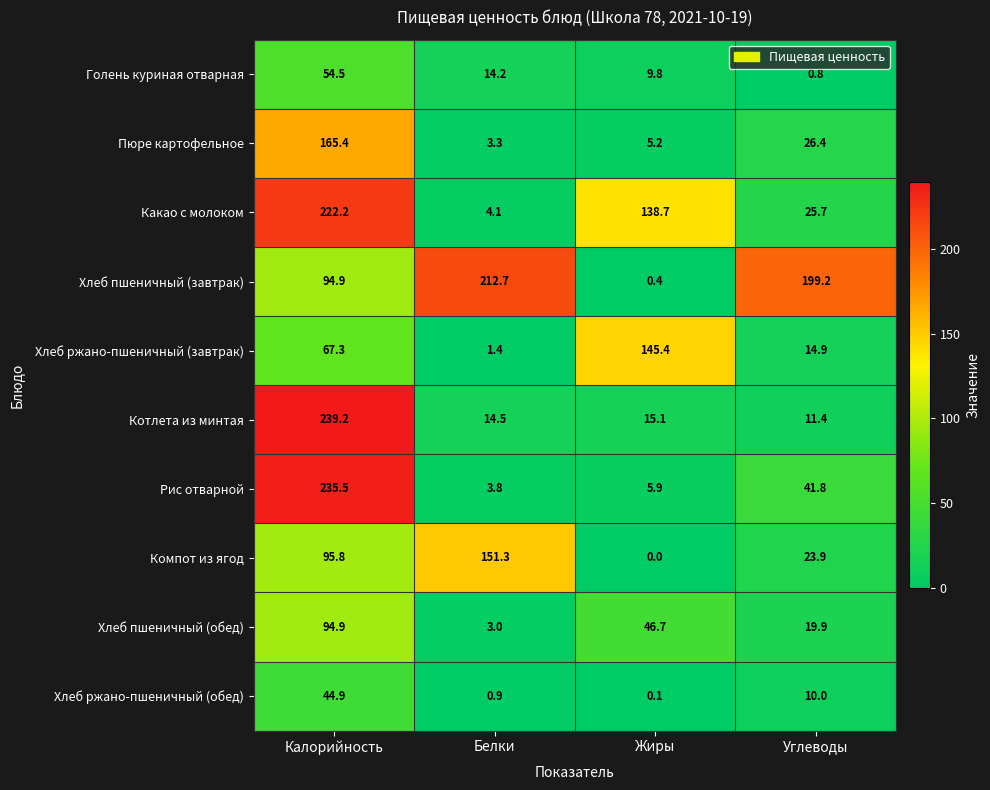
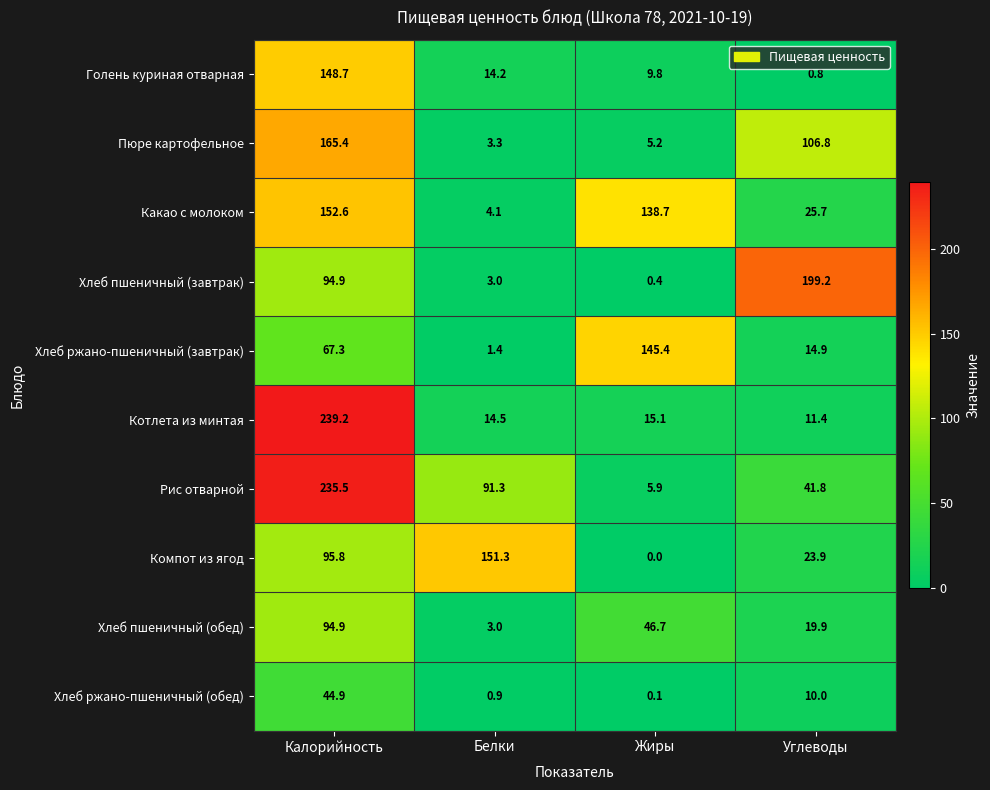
  {
    "Голень куриная отварная": {
-     "Калорийность": 54.5,
+     "Калорийность": 148.7,
      "Белки": 14.2,
      "Жиры": 9.8
    },
    "Пюре картофельное": {
      "Калорийность": 165.4,
      "Белки": 3.3,
      "Жиры": 5.2,
-     "Углеводы": 26.4
+     "Углеводы": 106.8
    },
    "Какао с молоком": {
-     "Калорийность": 222.2,
+     "Калорийность": 152.6,
      "Белки": 4.1,
      "Жиры": 138.7,
      "Углеводы": 25.7
    },
    "Хлеб пшеничный (завтрак)": {
      "Калорийность": 94.9,
-     "Белки": 212.7,
+     "Белки": 3.0,
      "Жиры": 0.4,
      "Углеводы": 199.2
    },
    "Хлеб ржано-пшеничный (завтрак)": {
      "Калорийность": 67.3,
      "Белки": 1.4,
      "Жиры": 145.4,
      "Углеводы": 14.9
    },
    "Котлета из минтая": {
      "Калорийность": 239.2,
      "Белки": 14.5,
      "Жиры": 15.1,
      "Углеводы": 11.4
    },
    "Рис отварной": {
      "Калорийность": 235.5,
-     "Белки": 3.8,
+     "Белки": 91.3,
      "Жиры": 5.9,
      "Углеводы": 41.8
    },
    "Компот из ягод": {
      "Калорийность": 95.8,
      "Белки": 151.3,
      "Жиры": 0.0,
      "Углеводы": 23.9
    },
    "Хлеб пшеничный (обед)": {
      "Калорийность": 94.9,
      "Белки": 3.0,
      "Жиры": 46.7,
      "Углеводы": 19.9
    },
    "Хлеб ржано-пшеничный (обед)": {
      "Калорийность": 44.9,
      "Белки": 0.9,
      "Жиры": 0.1,
      "Углеводы": 10.0
    }
  }
